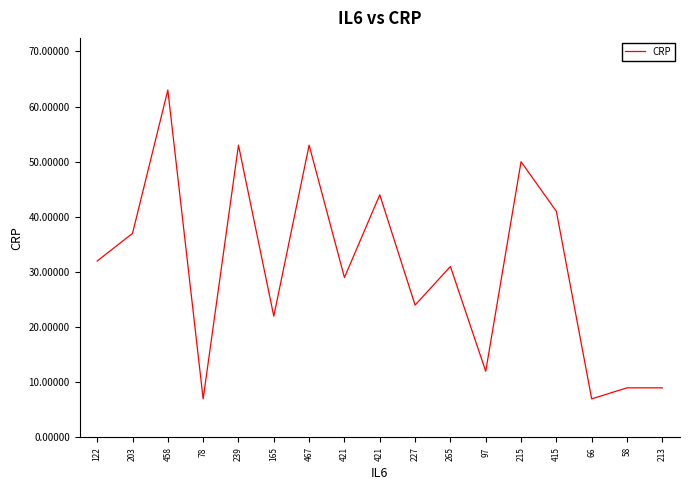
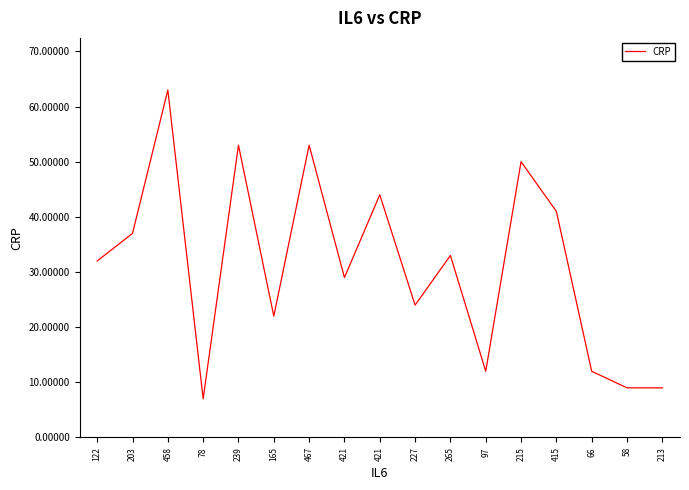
  {
    "122": 32,
    "203": 37,
    "458": 63,
    "78": 7,
    "239": 53,
    "165": 22,
    "467": 53,
    "227": 24,
-   "265": 31,
+   "265": 33,
    "97": 12,
    "215": 50,
    "415": 41,
-   "66": 7,
+   "66": 12,
    "58": 9,
    "213": 9
  }
